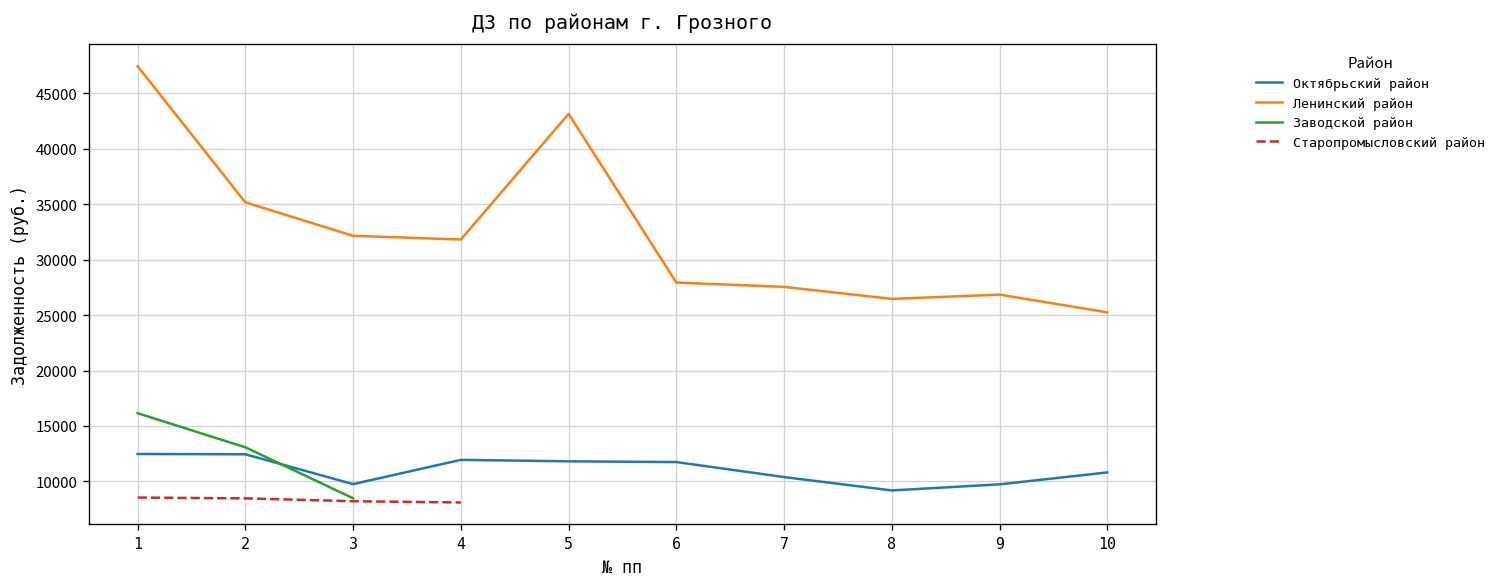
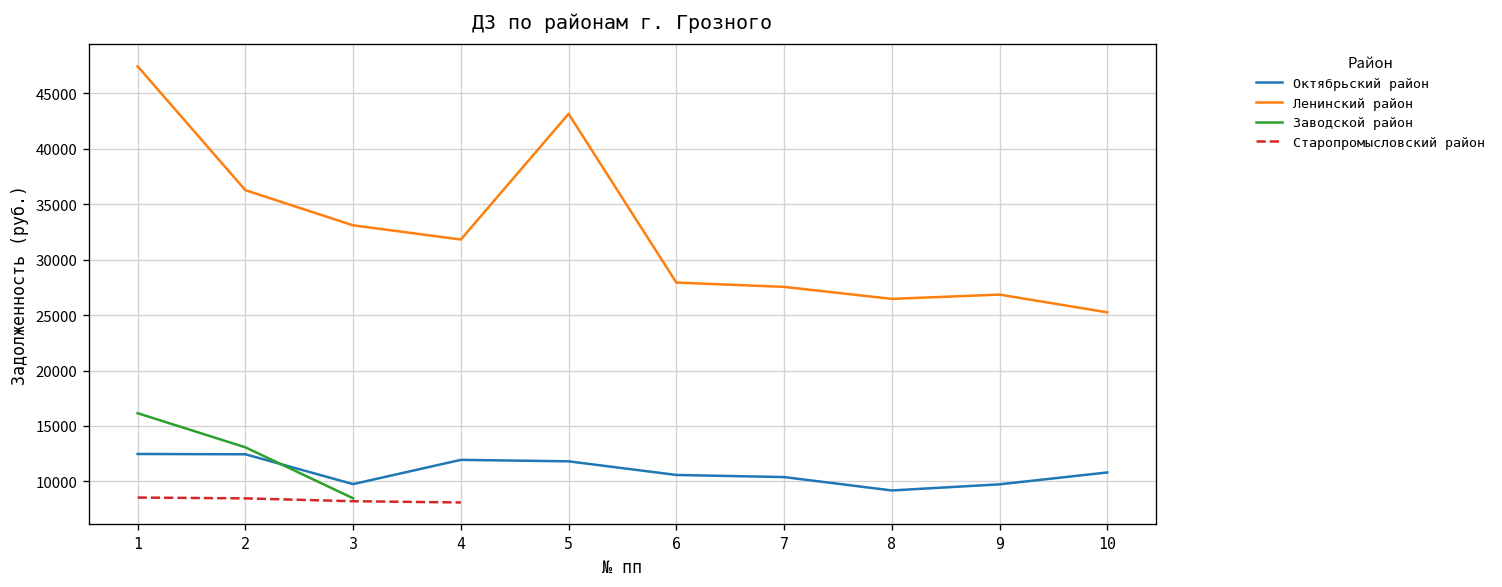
  {
    "Октябрьский район": {
      "1": 12000,
      "2": 12000,
      "3": 10000,
      "4": 12000,
      "5": 12000,
-     "6": 12000,
+     "6": 11000,
      "7": 10000,
      "8": 9000,
      "9": 10000,
      "10": 11000
    },
    "Ленинский район": {
      "1": 47000,
-     "2": 35000,
-     "3": 32000,
+     "2": 36000,
+     "3": 33000,
      "4": 32000,
      "5": 43000,
      "6": 28000,
      "7": 28000,
      "8": 26000,
      "9": 27000,
      "10": 25000
    },
    "Заводской район": {
      "1": 16000,
      "2": 13000
    },
    "Старопромысловский район": {
      "1": 9000,
      "2": 8000,
      "4": 8000
    }
  }
